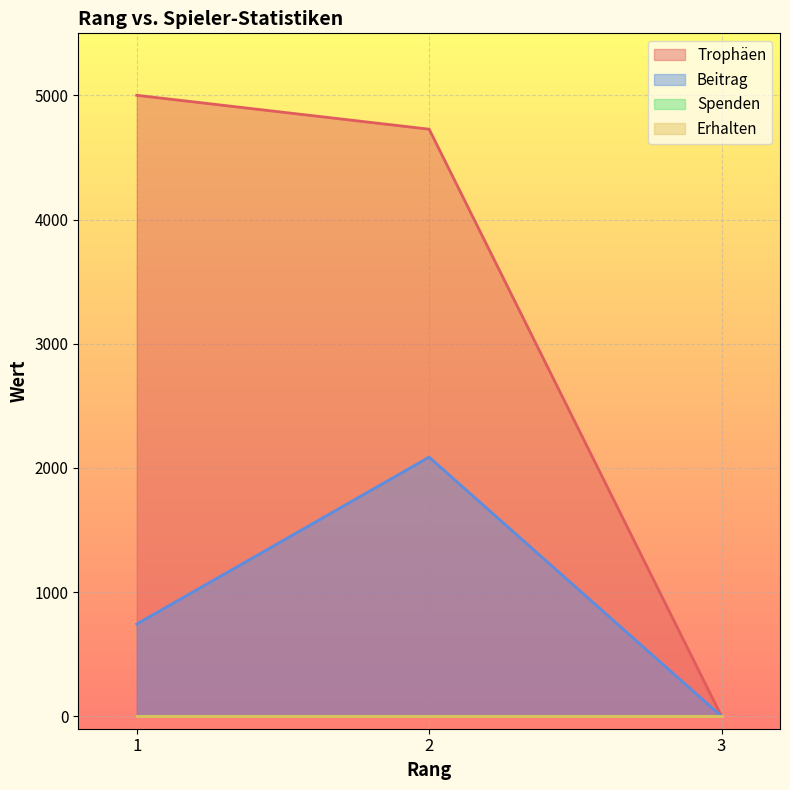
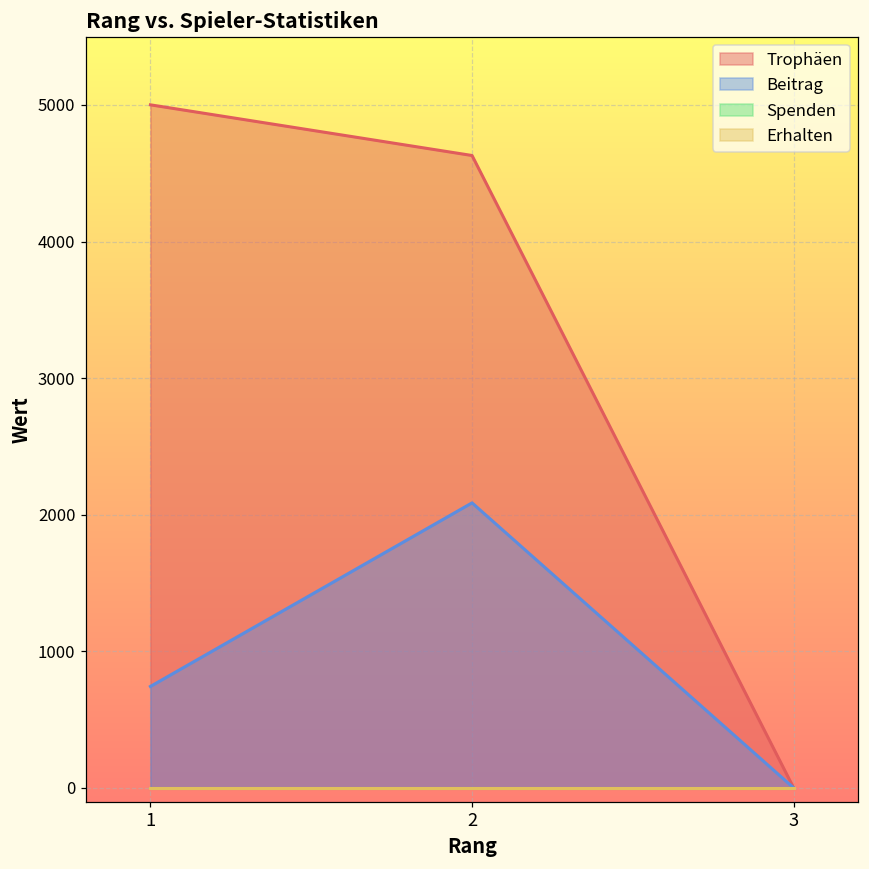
  {
    "Trophäen": {
      "1": 5000,
-     "2": 4730
+     "2": 4630
    },
    "Beitrag": {
      "1": 740,
      "2": 2090
    },
    "Erhalten": {
      "1": 0,
      "2": 0
    }
  }
